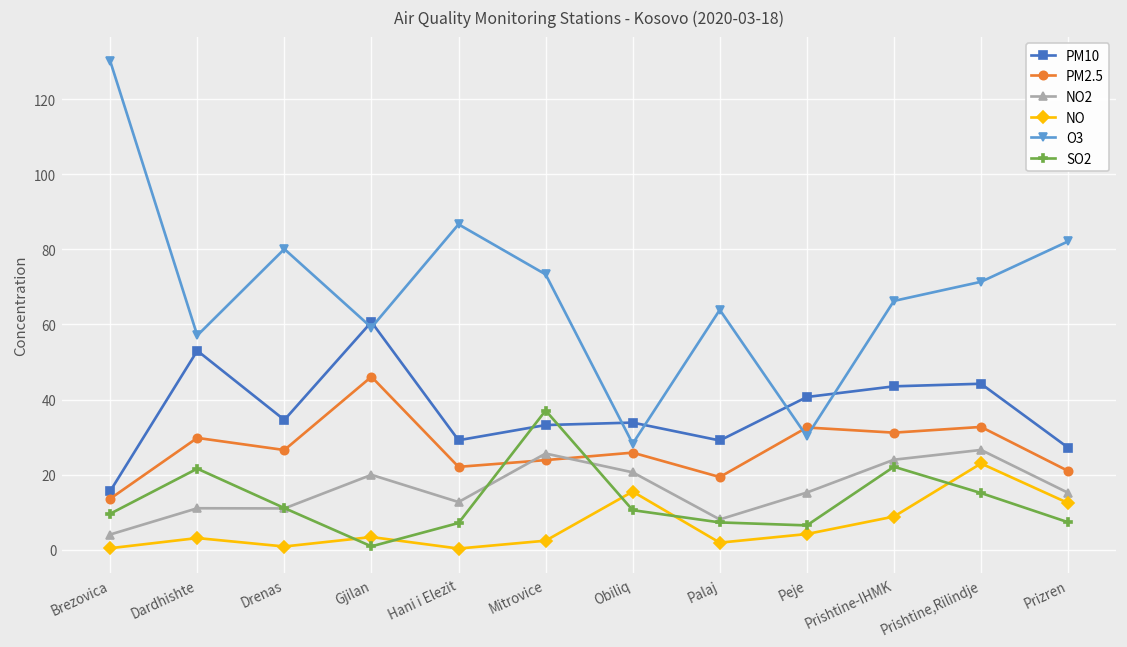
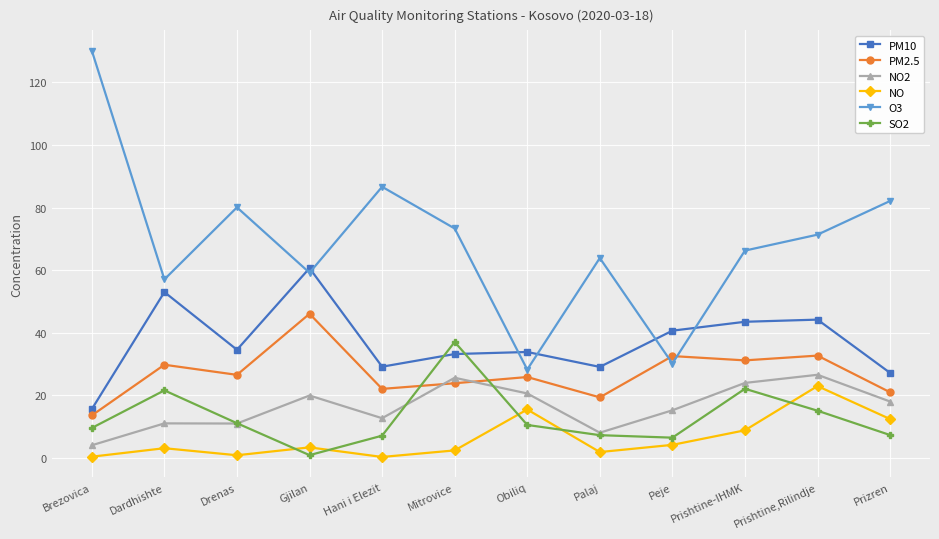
  {
    "PM2.5": {
      "Brezovica": 14,
      "Dardhishte": 30,
      "Drenas": 27,
      "Gjilan": 46,
      "Hani i Elezit": 22,
      "Mitrovice": 24,
      "Obiliq": 26,
      "Palaj": 19,
      "Peje": 33,
      "Prishtine-IHMK": 31,
      "Prishtine,Rilindje": 33,
      "Prizren": 21
    },
    "NO2": {
      "Brezovica": 4,
      "Dardhishte": 11,
      "Gjilan": 20,
      "Hani i Elezit": 13,
      "Mitrovice": 26,
      "Obiliq": 21,
      "Peje": 15,
      "Prishtine-IHMK": 24,
      "Prishtine,Rilindje": 27,
-     "Prizren": 15
+     "Prizren": 18
    },
    "NO": {
      "Brezovica": 0,
      "Dardhishte": 3,
      "Drenas": 1,
      "Gjilan": 3,
      "Hani i Elezit": 0,
      "Mitrovice": 2,
      "Obiliq": 16,
      "Palaj": 2,
      "Peje": 4,
      "Prishtine-IHMK": 9,
      "Prishtine,Rilindje": 23,
      "Prizren": 12
    },
    "SO2": {
      "Brezovica": 10,
      "Dardhishte": 22,
      "Gjilan": 1,
      "Hani i Elezit": 7,
      "Mitrovice": 37,
      "Obiliq": 11,
      "Peje": 7,
      "Prishtine-IHMK": 22,
      "Prishtine,Rilindje": 15,
      "Prizren": 7
    }
  }
